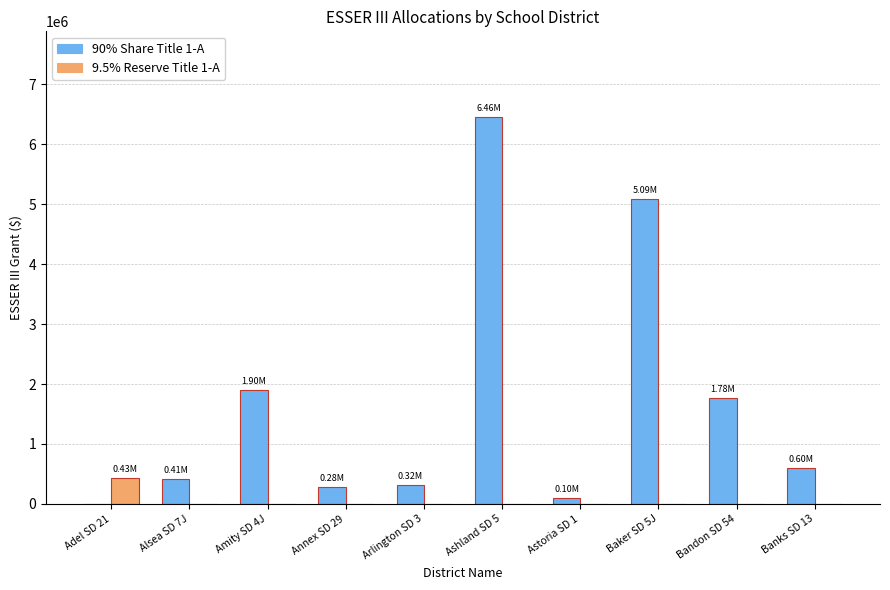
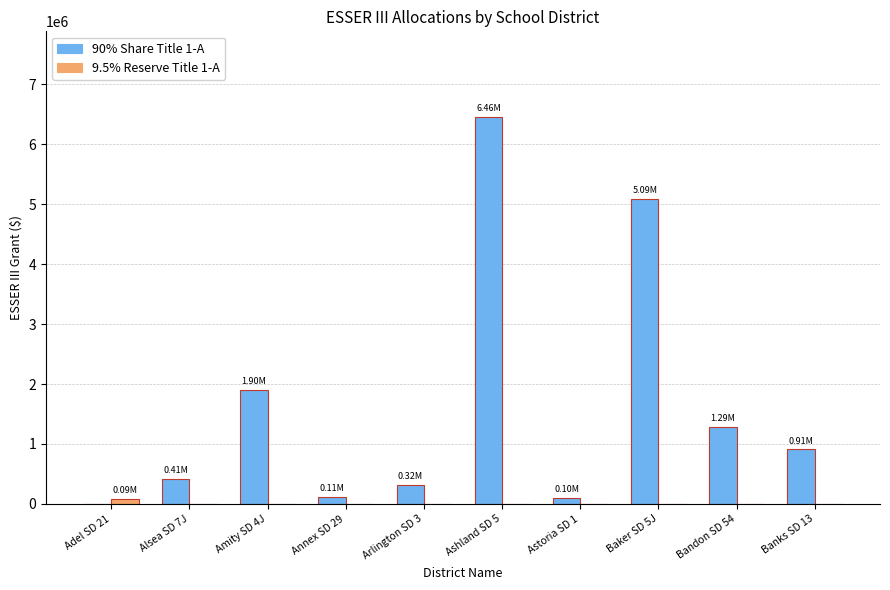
  {
    "90% Share Title 1-A": {
      "Alsea SD 7J": "0.41M",
      "Amity SD 4J": "1.90M",
-     "Annex SD 29": "0.28M",
+     "Annex SD 29": "0.11M",
      "Arlington SD 3": "0.32M",
      "Ashland SD 5": "6.46M",
      "Astoria SD 1": "0.10M",
      "Baker SD 5J": "5.09M",
-     "Bandon SD 54": "1.78M",
-     "Banks SD 13": "0.60M"
+     "Bandon SD 54": "1.29M",
+     "Banks SD 13": "0.91M"
    },
    "9.5% Reserve Title 1-A": {
-     "Adel SD 21": "0.43M"
+     "Adel SD 21": "0.09M"
    }
  }
